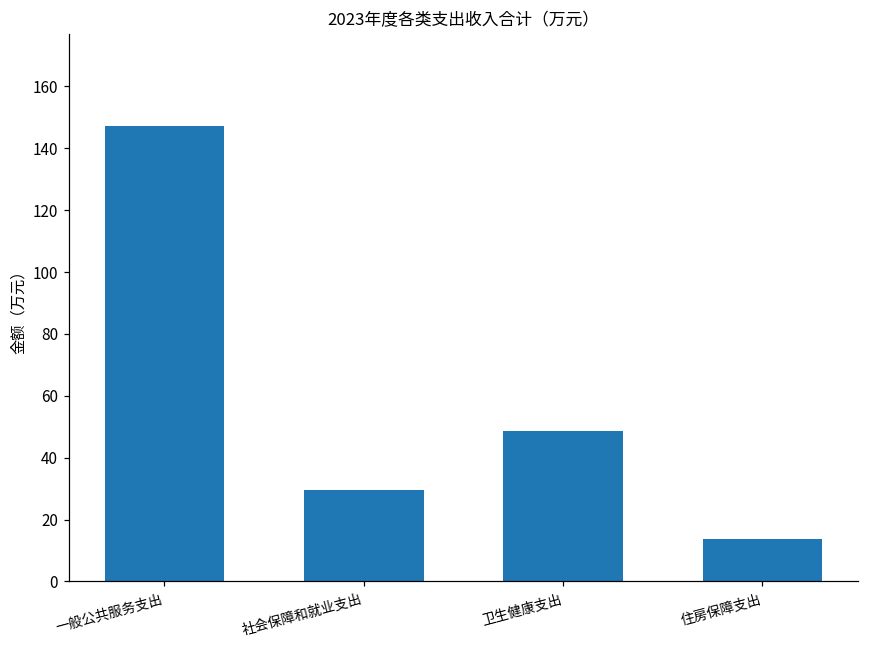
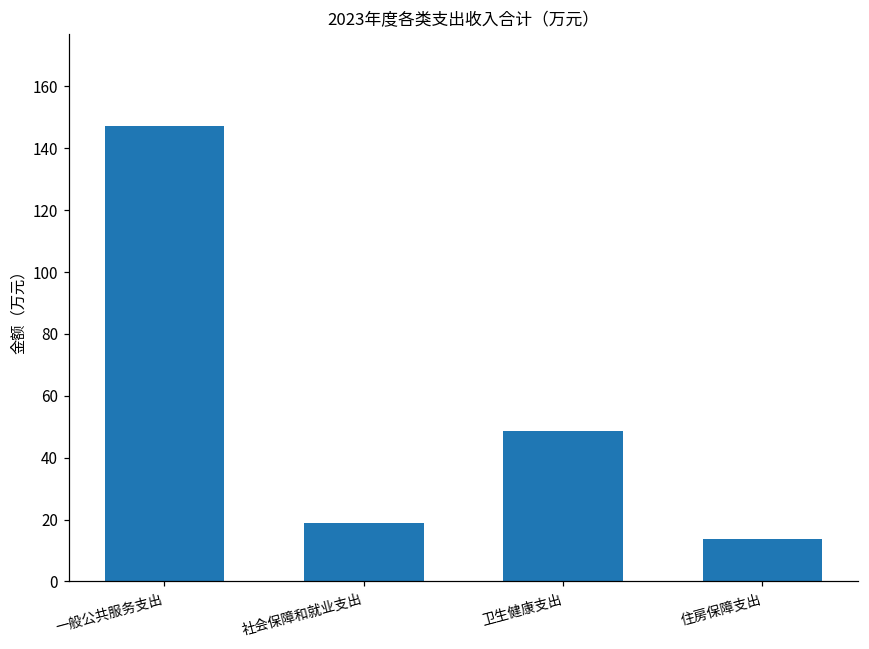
  {
    "一般公共服务支出": 147,
-   "社会保障和就业支出": 30,
+   "社会保障和就业支出": 19,
    "卫生健康支出": 49,
    "住房保障支出": 14
  }
